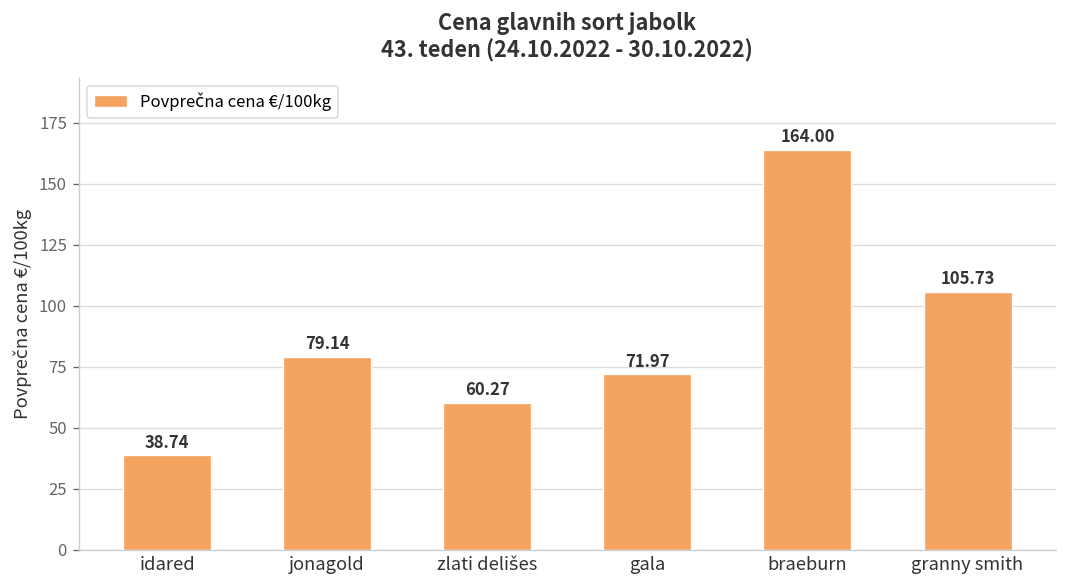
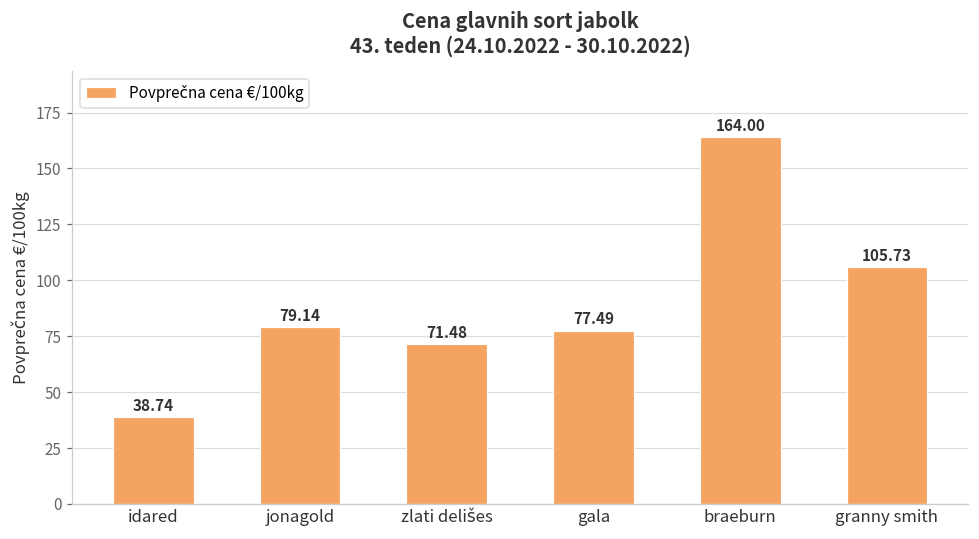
  {
    "idared": 38.74,
    "jonagold": 79.14,
-   "zlati delišes": 60.27,
-   "gala": 71.97,
+   "zlati delišes": 71.48,
+   "gala": 77.49,
    "braeburn": 164.00,
    "granny smith": 105.73
  }
